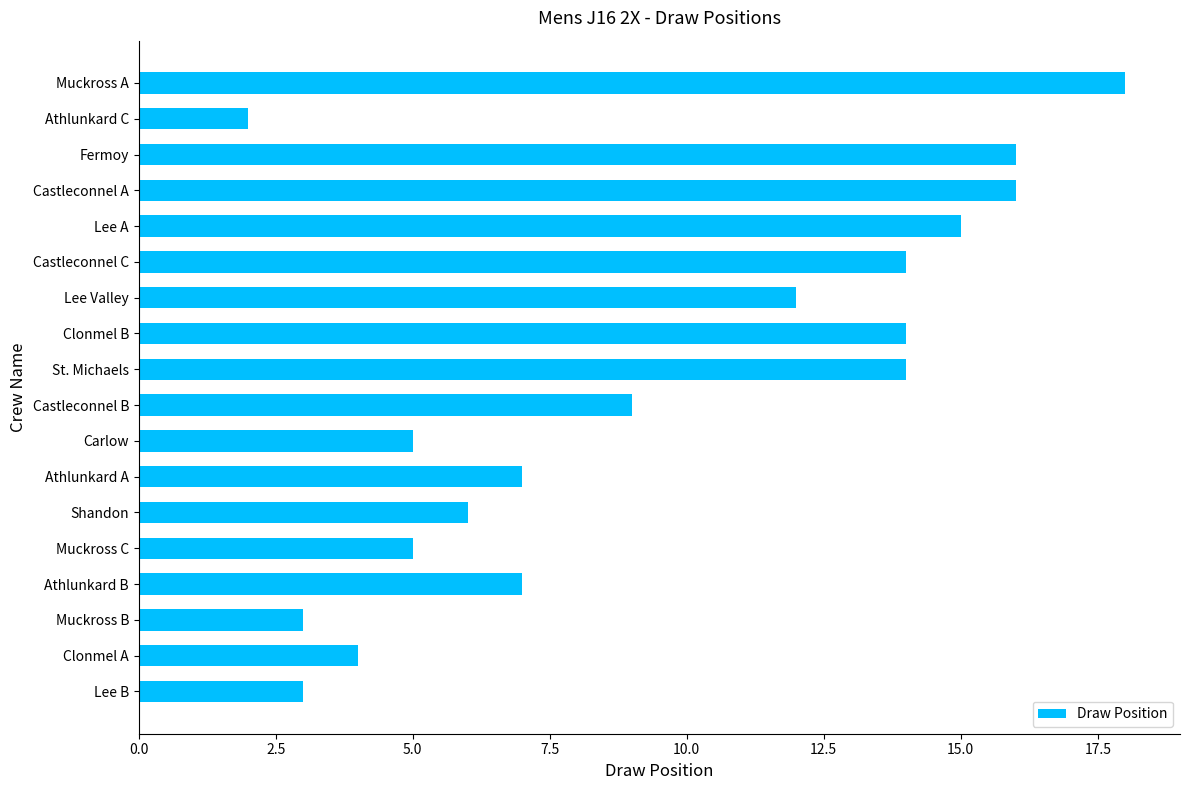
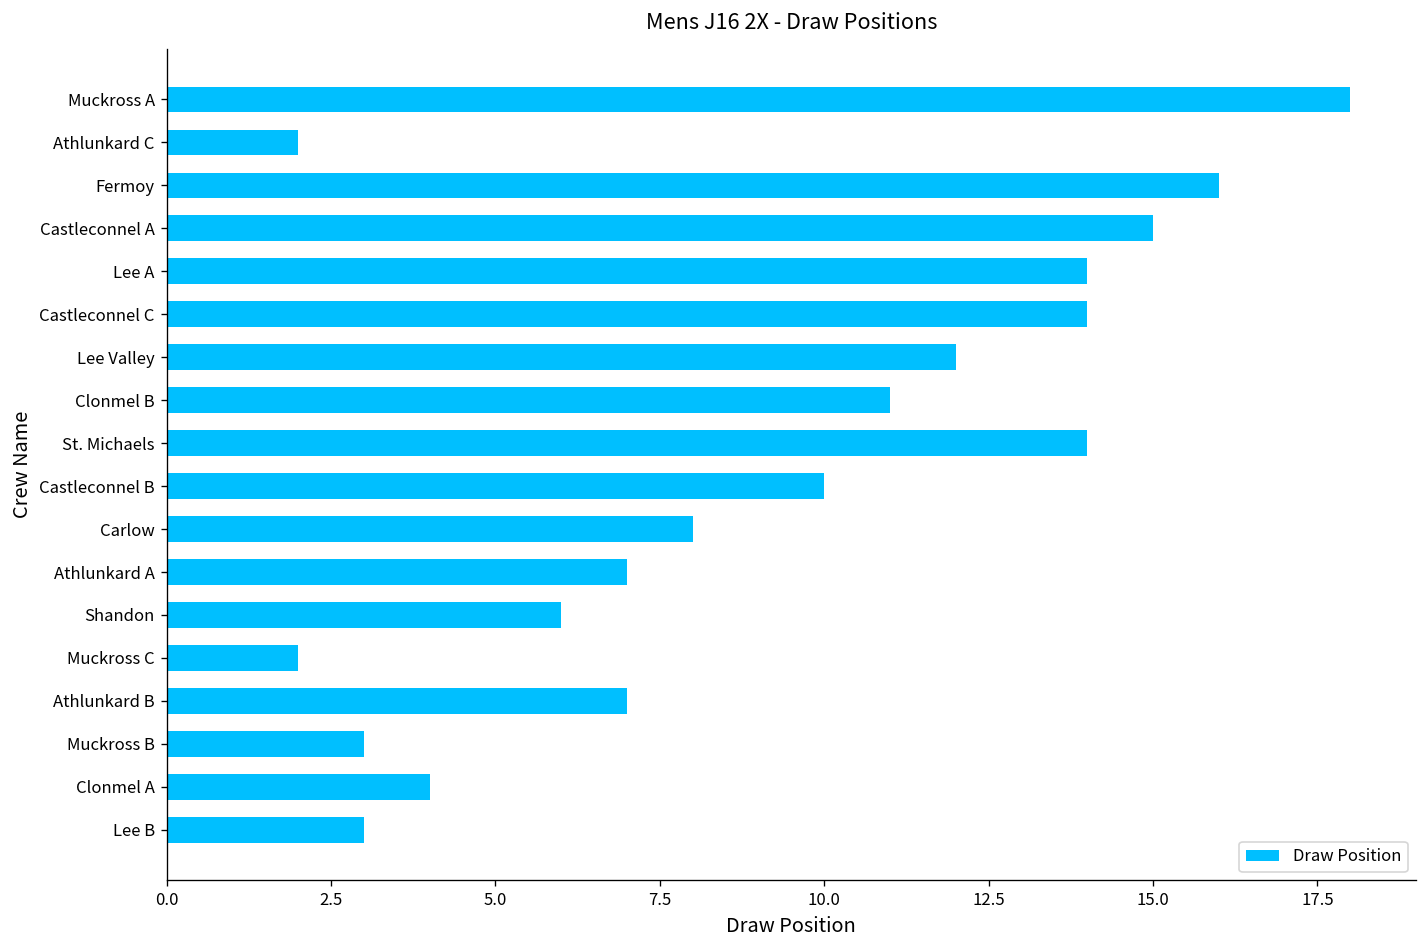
  {
    "Muckross A": 18,
    "Athlunkard C": 2,
    "Fermoy": 16,
-   "Castleconnel A": 16,
-   "Lee A": 15,
+   "Castleconnel A": 15,
+   "Lee A": 14,
    "Castleconnel C": 14,
    "Lee Valley": 12,
-   "Clonmel B": 14,
+   "Clonmel B": 11,
    "St. Michaels": 14,
-   "Castleconnel B": 9,
-   "Carlow": 5,
+   "Castleconnel B": 10,
+   "Carlow": 8,
    "Athlunkard A": 7,
    "Shandon": 6,
-   "Muckross C": 5,
+   "Muckross C": 2,
    "Athlunkard B": 7,
    "Muckross B": 3,
    "Clonmel A": 4,
    "Lee B": 3
  }
